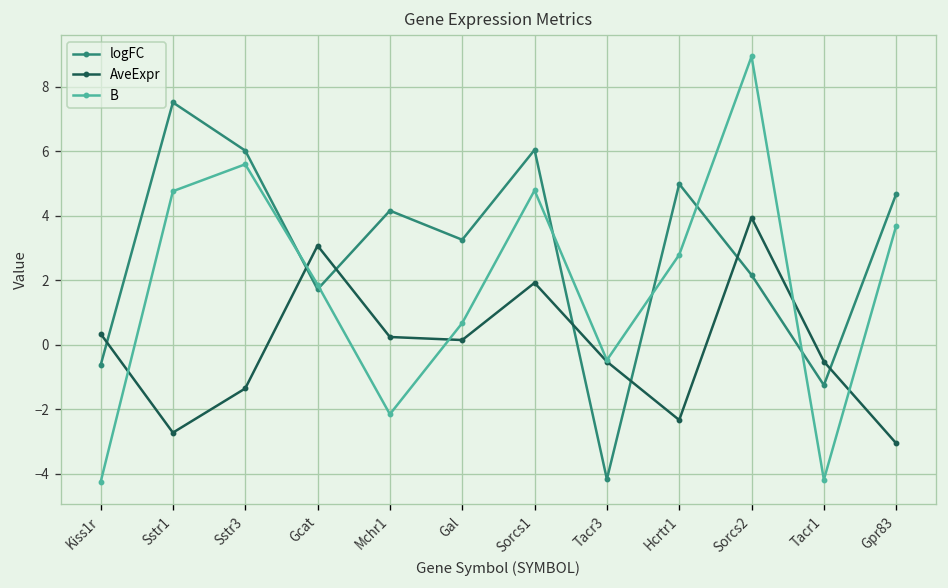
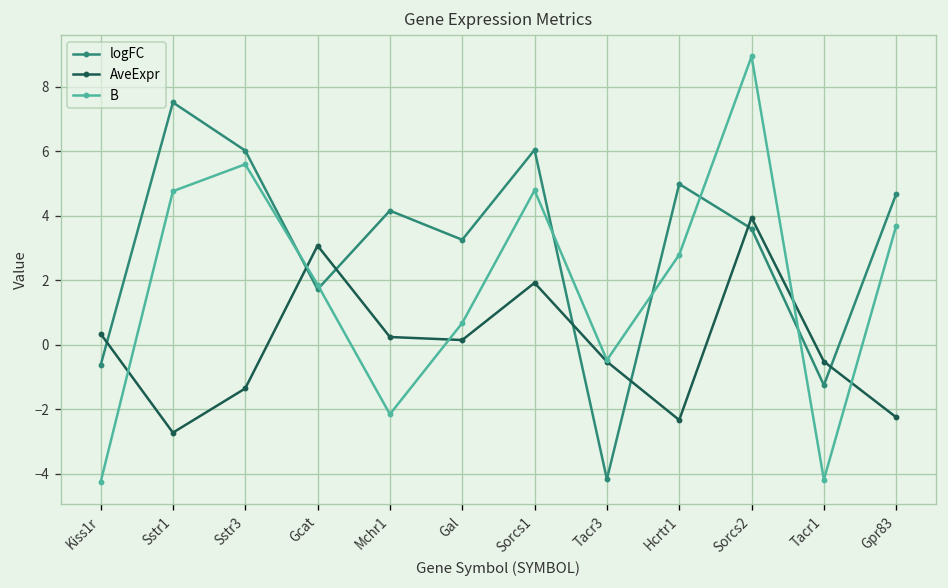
  {
    "logFC": {
      "Kiss1r": -0.6,
      "Sstr1": 7.5,
      "Sstr3": 6.0,
      "Gcat": 1.7,
      "Mchr1": 4.2,
      "Gal": 3.3,
      "Sorcs1": 6.0,
      "Tacr3": -4.2,
      "Hcrtr1": 5.0,
-     "Sorcs2": 2.2,
+     "Sorcs2": 3.6,
      "Tacr1": -1.2,
      "Gpr83": 4.7
    },
    "AveExpr": {
      "Kiss1r": 0.3,
      "Sstr1": -2.7,
      "Sstr3": -1.4,
      "Gcat": 3.1,
      "Mchr1": 0.2,
      "Gal": 0.2,
      "Sorcs1": 1.9,
      "Hcrtr1": -2.3,
      "Sorcs2": 3.9,
      "Tacr1": -0.5,
-     "Gpr83": -3.1
+     "Gpr83": -2.2
    },
    "B": {
      "Kiss1r": -4.3,
      "Sstr1": 4.8,
      "Sstr3": 5.6,
      "Gcat": 1.9,
      "Mchr1": -2.1,
      "Gal": 0.7,
      "Sorcs1": 4.8,
      "Hcrtr1": 2.8,
      "Sorcs2": 8.9,
      "Tacr1": -4.2,
      "Gpr83": 3.7
    }
  }
